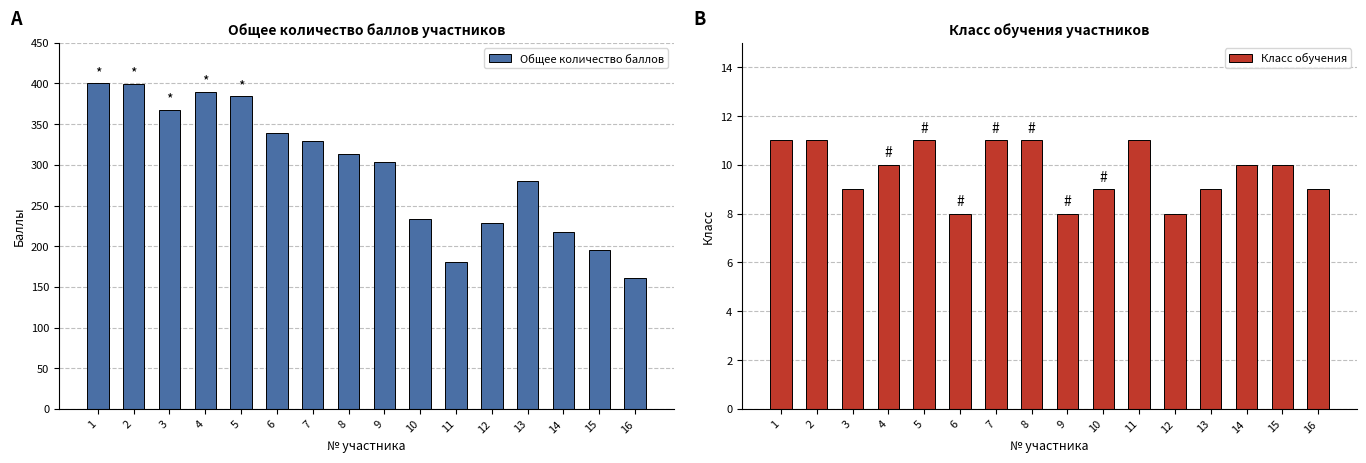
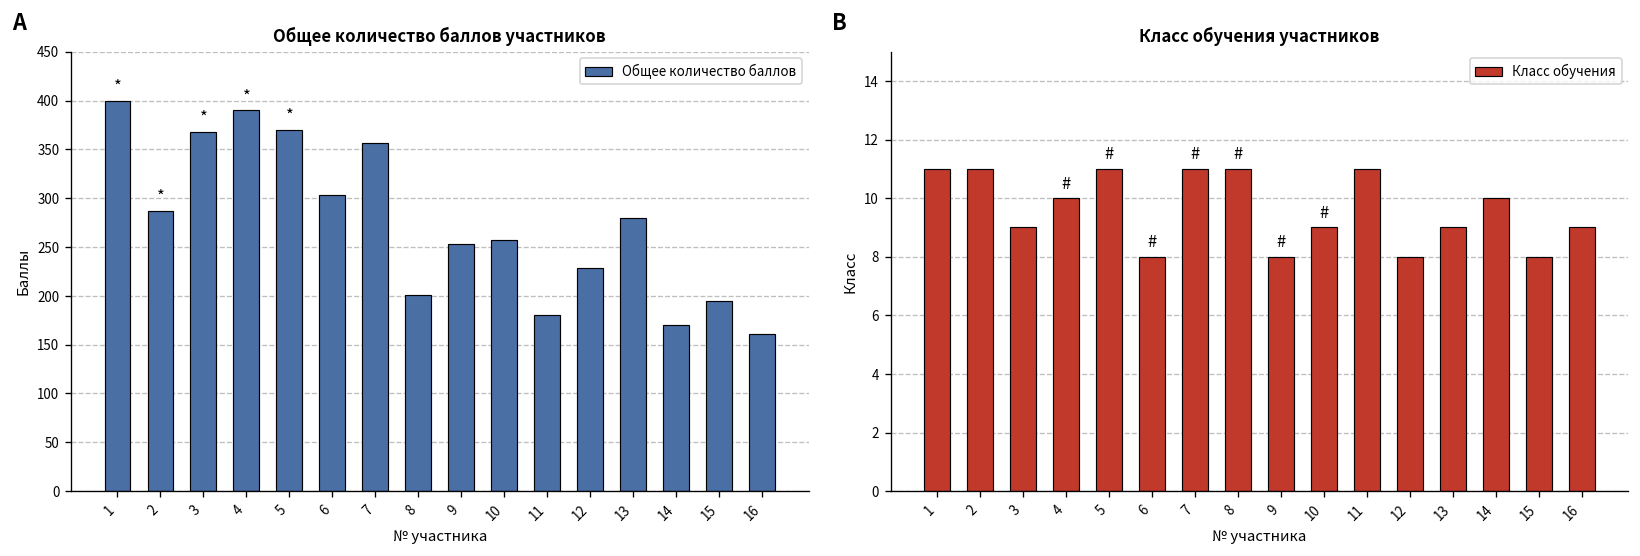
  {
    "Общее количество баллов участников": {
      "1": 400,
-     "2": 400,
+     "2": 290,
      "3": 370,
      "4": 390,
-     "5": 380,
-     "6": 340,
-     "7": 330,
-     "8": 310,
-     "9": 300,
-     "10": 230,
+     "5": 370,
+     "6": 300,
+     "7": 360,
+     "8": 200,
+     "9": 250,
+     "10": 260,
      "11": 180,
      "12": 230,
      "13": 280,
-     "14": 220,
+     "14": 170,
      "15": 200,
      "16": 160
    },
    "Класс обучения участников": {
      "1": 11,
      "2": 11,
      "3": 9,
      "4": 10,
      "5": 11,
      "6": 8,
      "7": 11,
      "8": 11,
      "9": 8,
      "10": 9,
      "11": 11,
      "12": 8,
      "13": 9,
      "14": 10,
-     "15": 10,
+     "15": 8,
      "16": 9
    }
  }
